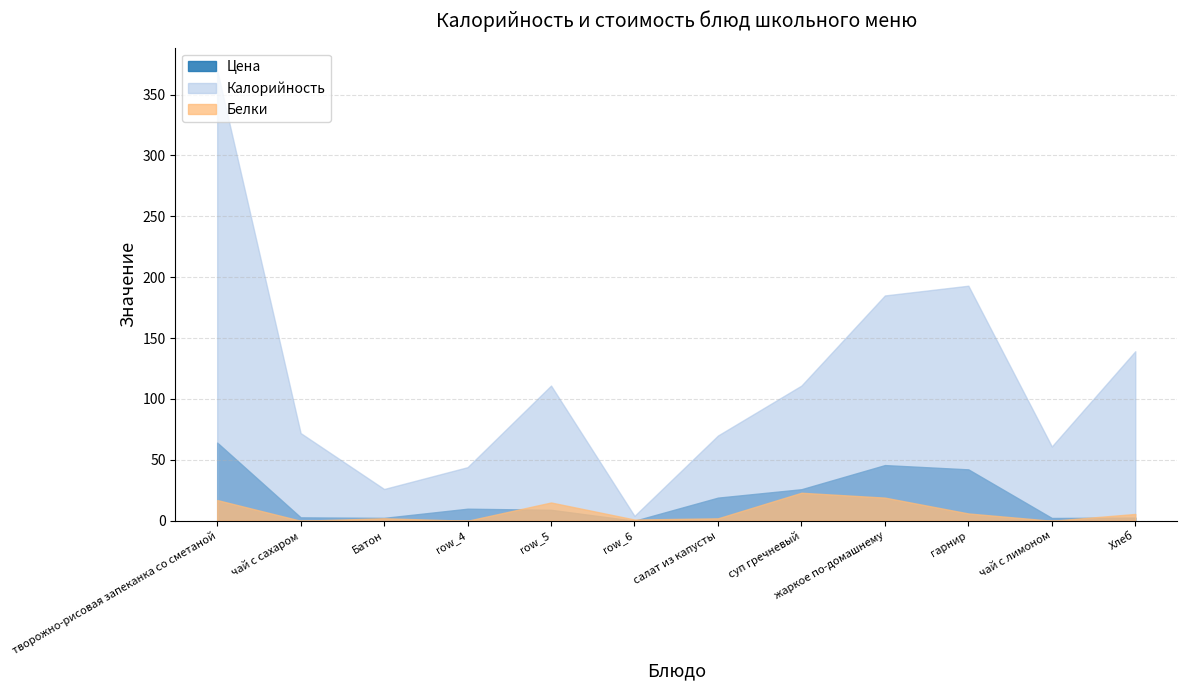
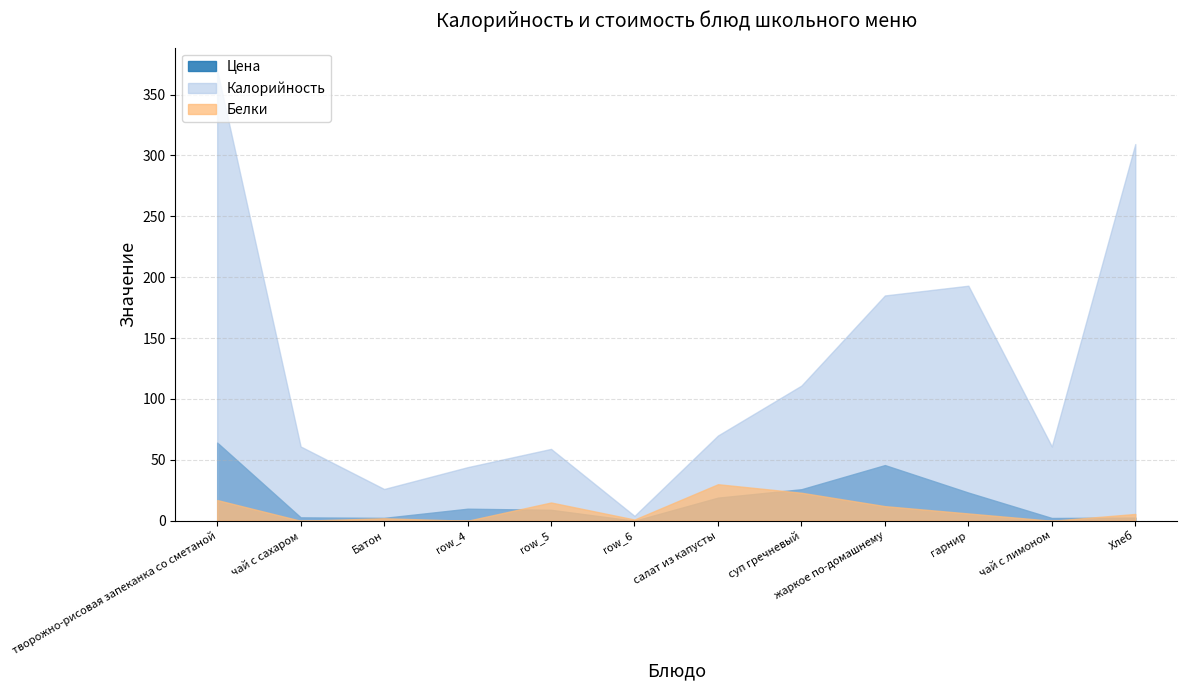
  {
    "Цена": {
      "творожно-рисовая запеканка со сметаной": 64,
      "чай с сахаром": 3,
      "row_4": 10,
      "row_5": 9,
      "салат из капусты": 19,
      "суп гречневый": 26,
      "жаркое по-домашнему": 46,
-     "гарнир": 42,
+     "гарнир": 23,
      "чай с лимоном": 2,
      "Хлеб": 3
    },
    "Калорийность": {
-     "чай с сахаром": 72,
+     "чай с сахаром": 61,
      "Батон": 26,
      "row_4": 44,
-     "row_5": 111,
+     "row_5": 59,
      "row_6": 4,
      "салат из капусты": 70,
      "суп гречневый": 111,
      "жаркое по-домашнему": 185,
      "гарнир": 193,
      "чай с лимоном": 61,
-     "Хлеб": 139
+     "Хлеб": 309
    },
    "Белки": {
      "творожно-рисовая запеканка со сметаной": 17,
      "чай с сахаром": 0,
      "row_4": 0,
      "row_5": 15,
-     "салат из капусты": 2,
+     "салат из капусты": 30,
      "суп гречневый": 23,
-     "жаркое по-домашнему": 19,
+     "жаркое по-домашнему": 12,
      "гарнир": 6,
      "чай с лимоном": 0,
      "Хлеб": 6
    }
  }
